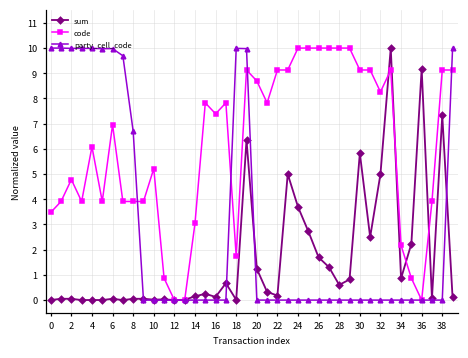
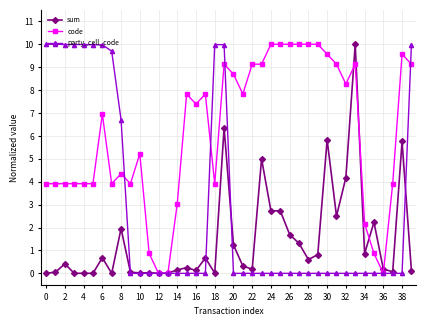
  {
    "sum": {
      "0": 0.0,
-     "2": 0.1,
+     "2": 0.4,
      "4": 0.0,
-     "6": 0.1,
-     "8": 0.1,
+     "6": 0.7,
+     "8": 2.0,
      "14": 0.1,
      "16": 0.1,
      "18": 0.0,
      "20": 1.2,
      "22": 0.2,
-     "24": 3.7,
+     "24": 2.7,
      "26": 1.7,
      "28": 0.6,
      "30": 5.8,
-     "32": 5.0,
+     "32": 4.2,
      "34": 0.9,
-     "36": 9.2,
-     "38": 7.3
+     "36": 0.2,
+     "38": 5.8
    },
    "code": {
-     "0": 3.5,
-     "2": 4.8,
-     "4": 6.1,
+     "0": 3.9,
+     "2": 3.9,
+     "4": 3.9,
      "6": 7.0,
-     "8": 3.9,
+     "8": 4.3,
      "10": 5.2,
      "14": 3.0,
      "16": 7.4,
-     "18": 1.7,
+     "18": 3.9,
      "20": 8.7,
      "22": 9.1,
      "24": 10.0,
      "26": 10.0,
      "28": 10.0,
-     "30": 9.1,
+     "30": 9.6,
      "32": 8.3,
      "34": 2.2,
-     "38": 9.1
+     "38": 9.6
    },
    "party_cell_code": {
      "0": 10.0,
      "2": 10.0,
      "4": 10.0,
      "6": 10.0,
      "8": 6.7,
      "14": 0.0,
      "16": 0.0,
      "18": 10.0,
      "20": 0.0,
      "22": 0.0,
      "24": 0.0,
      "26": 0.0,
      "28": 0.0,
      "30": 0.0,
      "32": 0.0,
      "34": 0.0,
      "38": 0.0
    }
  }
